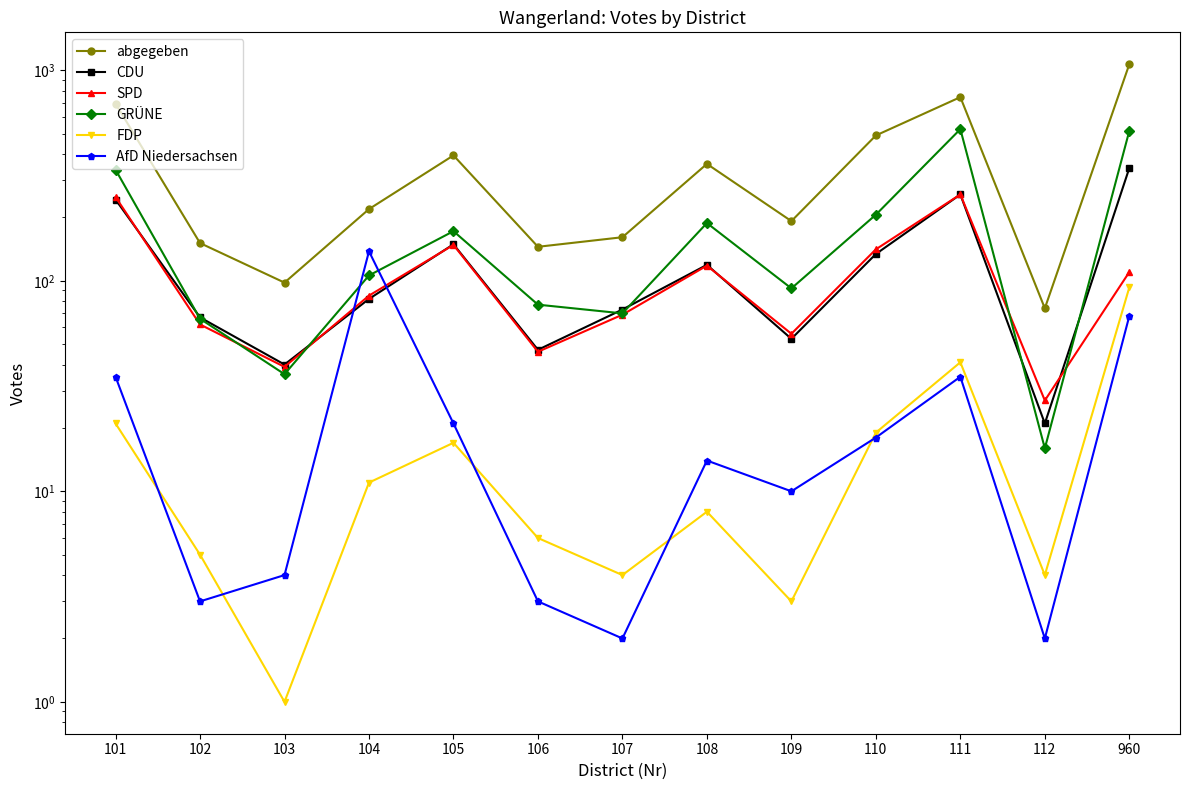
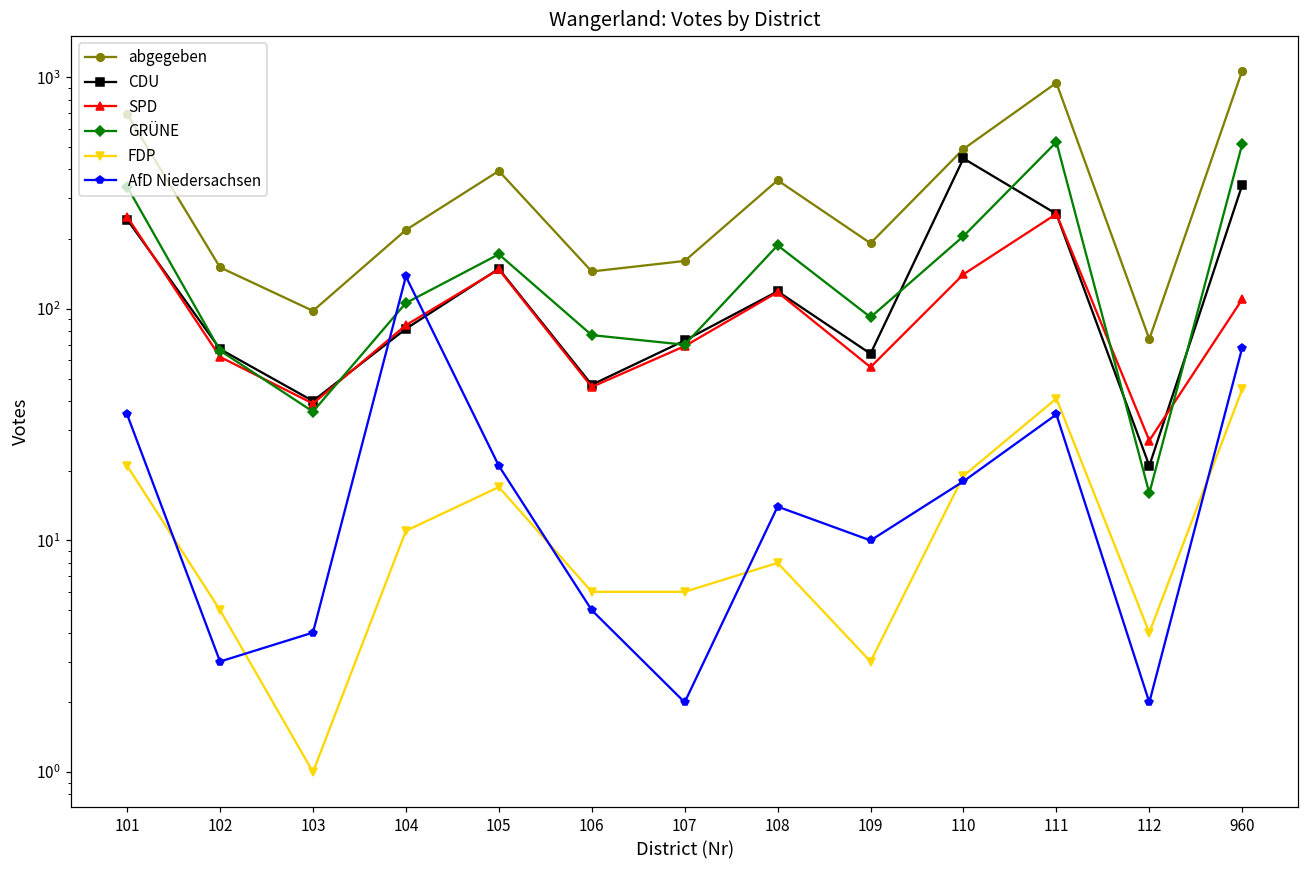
  {
    "abgegeben": {
      "102": 150,
      "103": 100,
      "104": 220,
      "105": 390,
      "106": 150,
      "107": 160,
      "108": 360,
      "109": 190,
      "110": 490,
-     "111": 750,
+     "111": 900,
      "112": 74,
      "960": 1100
    },
    "CDU": {
      "101": 240,
      "104": 82,
      "107": 73,
-     "109": 53,
-     "110": 130,
+     "109": 64,
+     "110": 450,
      "112": 21,
      "960": 340
    },
    "SPD": {
      "101": 250,
      "102": 62,
      "104": 85,
      "109": 56,
      "110": 140,
      "112": 27,
      "960": 110
    },
    "GRÜNE": {
      "101": 340,
      "103": 36,
      "104": 110,
      "105": 170,
      "106": 77,
      "108": 190,
      "109": 90,
      "110": 210,
      "111": 530,
      "112": 16,
      "960": 520
    },
    "FDP": {
      "101": 21,
      "102": 5,
      "103": 1,
      "104": 11,
      "105": 17,
      "106": 6,
-     "107": 4,
+     "107": 6,
      "108": 8,
      "109": 3,
      "110": 19,
      "111": 41,
      "112": 4,
-     "960": 90
+     "960": 45
    },
    "AfD Niedersachsen": {
      "101": 35,
      "102": 3,
      "103": 4,
      "104": 140,
      "105": 21,
-     "106": 3,
+     "106": 5,
      "107": 2,
      "108": 14,
      "109": 10,
      "110": 18,
      "111": 35,
      "112": 2,
      "960": 68
    }
  }
